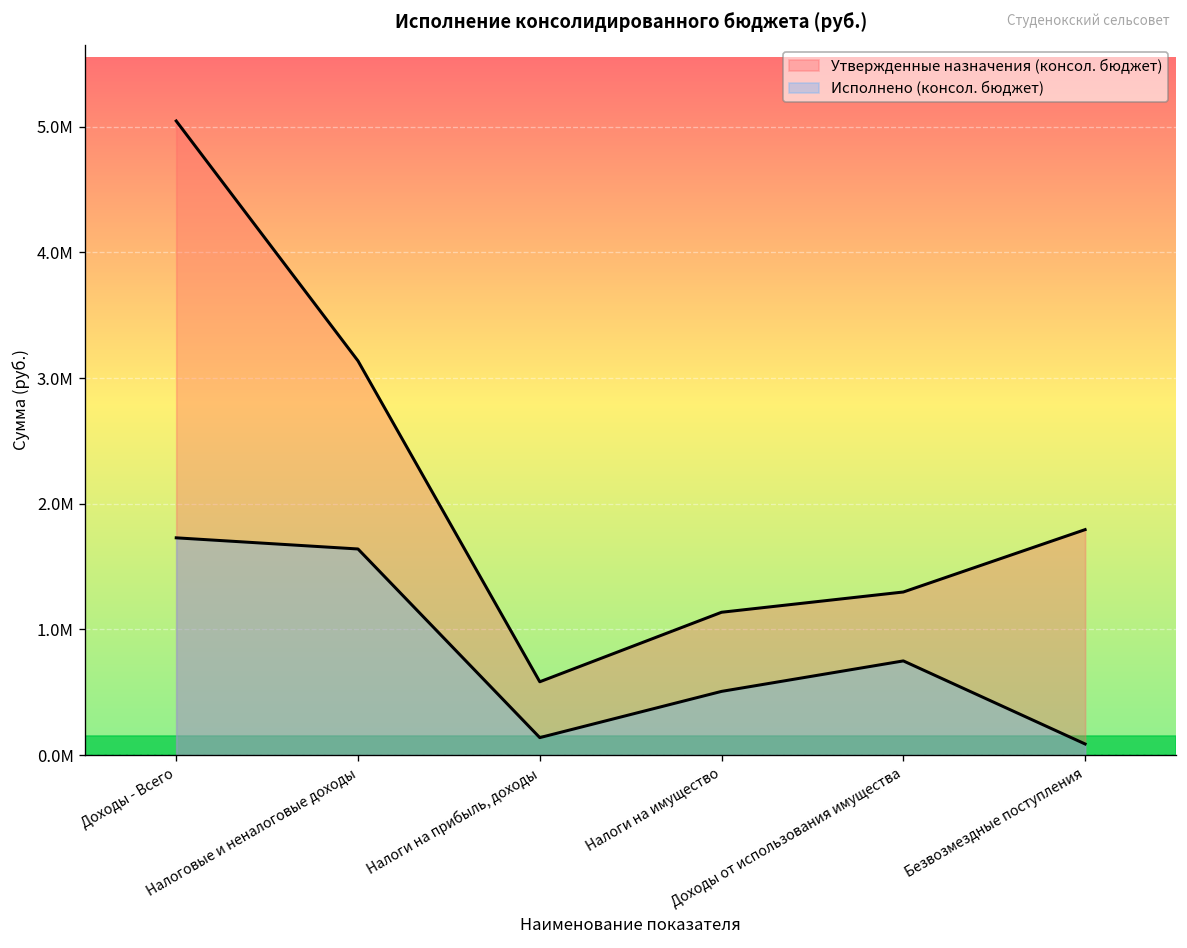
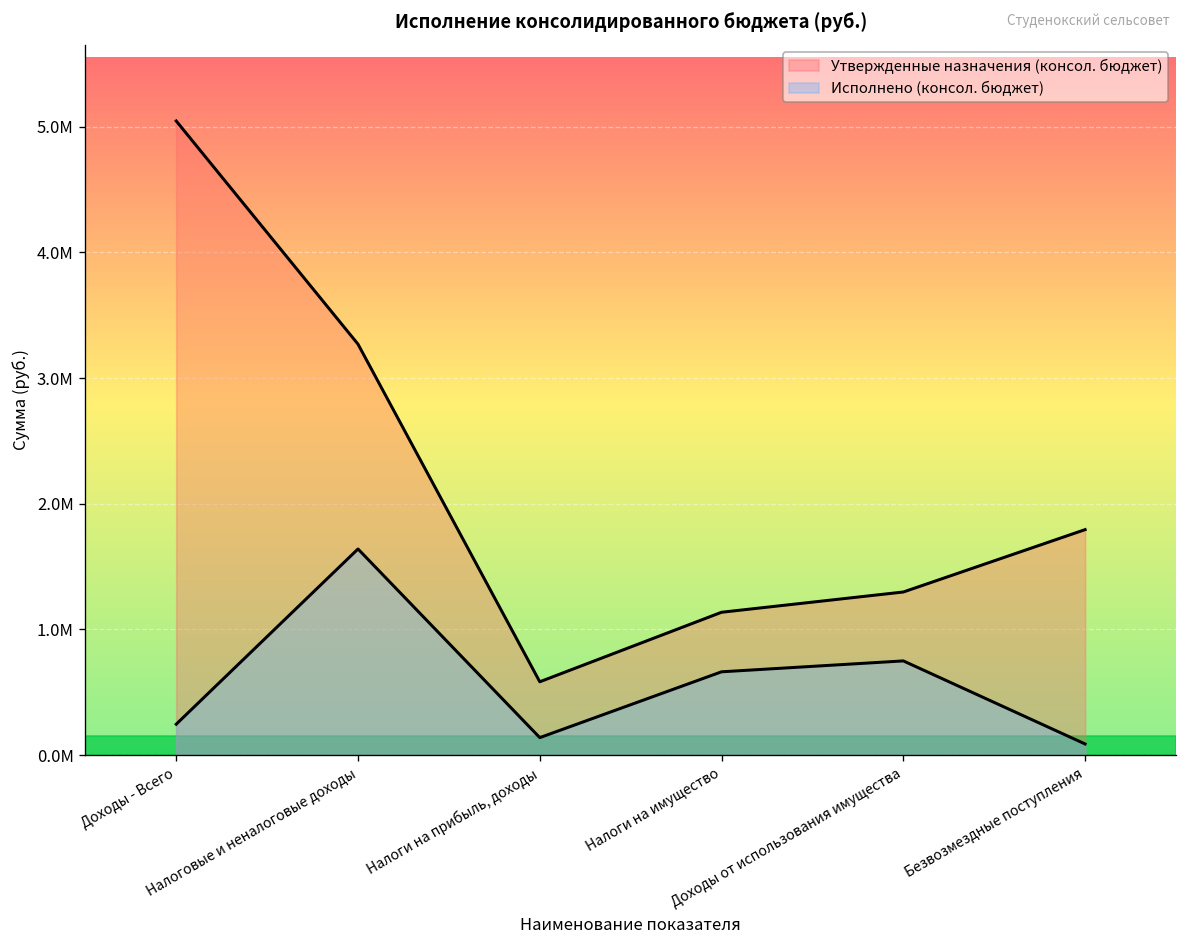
  {
    "Утвержденные назначения (консол. бюджет)": {
      "Доходы - Всего": 5050000,
-     "Налоговые и неналоговые доходы": 3140000,
+     "Налоговые и неналоговые доходы": 3270000,
      "Налоги на прибыль, доходы": 580000,
      "Налоги на имущество": 1140000,
      "Доходы от использования имущества": 1300000,
      "Безвозмездные поступления": 1790000
    },
    "Исполнено (консол. бюджет)": {
-     "Доходы - Всего": 1730000,
+     "Доходы - Всего": 250000,
      "Налоговые и неналоговые доходы": 1640000,
-     "Налоги на имущество": 510000,
+     "Налоги на имущество": 660000,
      "Доходы от использования имущества": 750000
    }
  }
